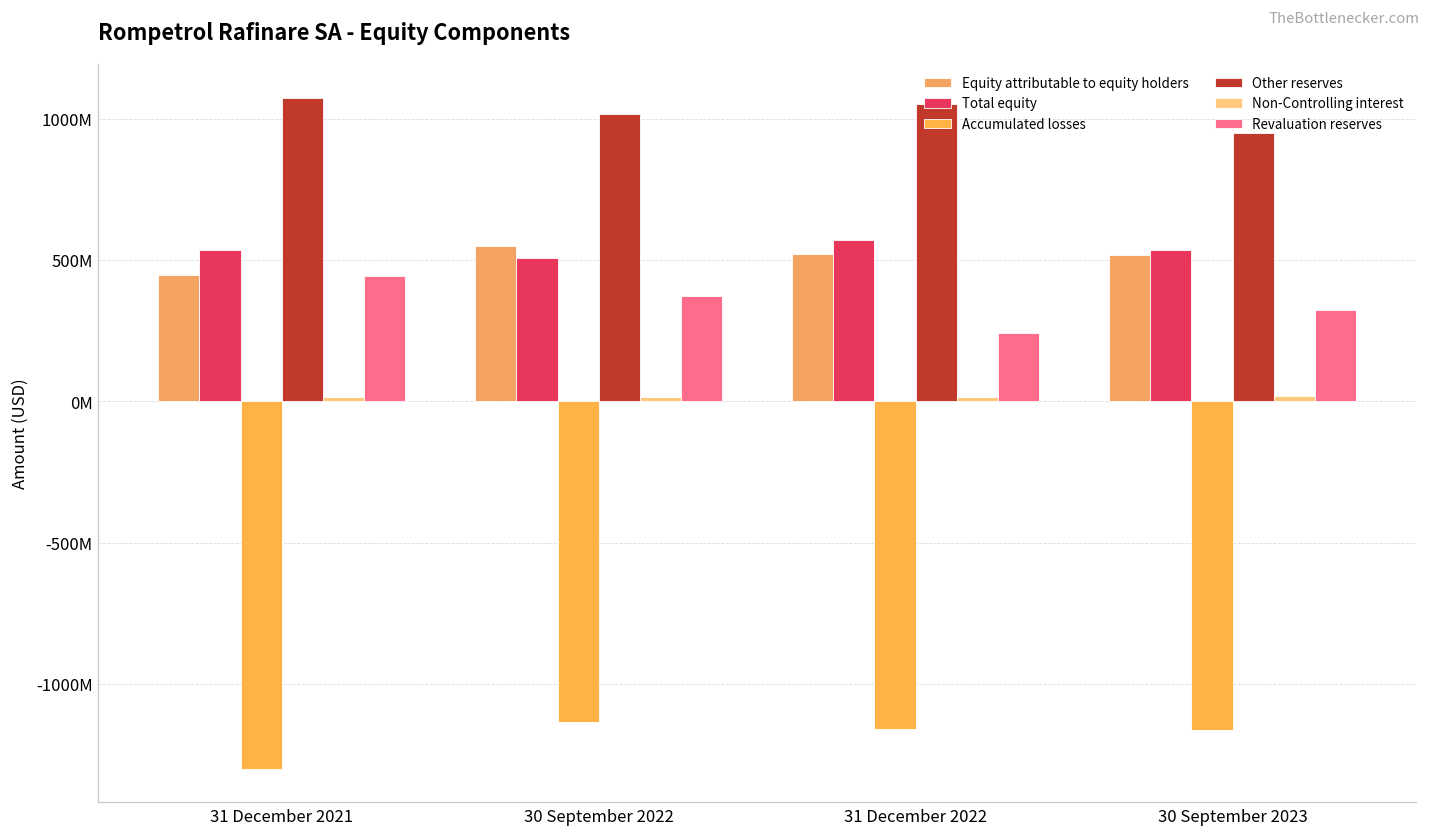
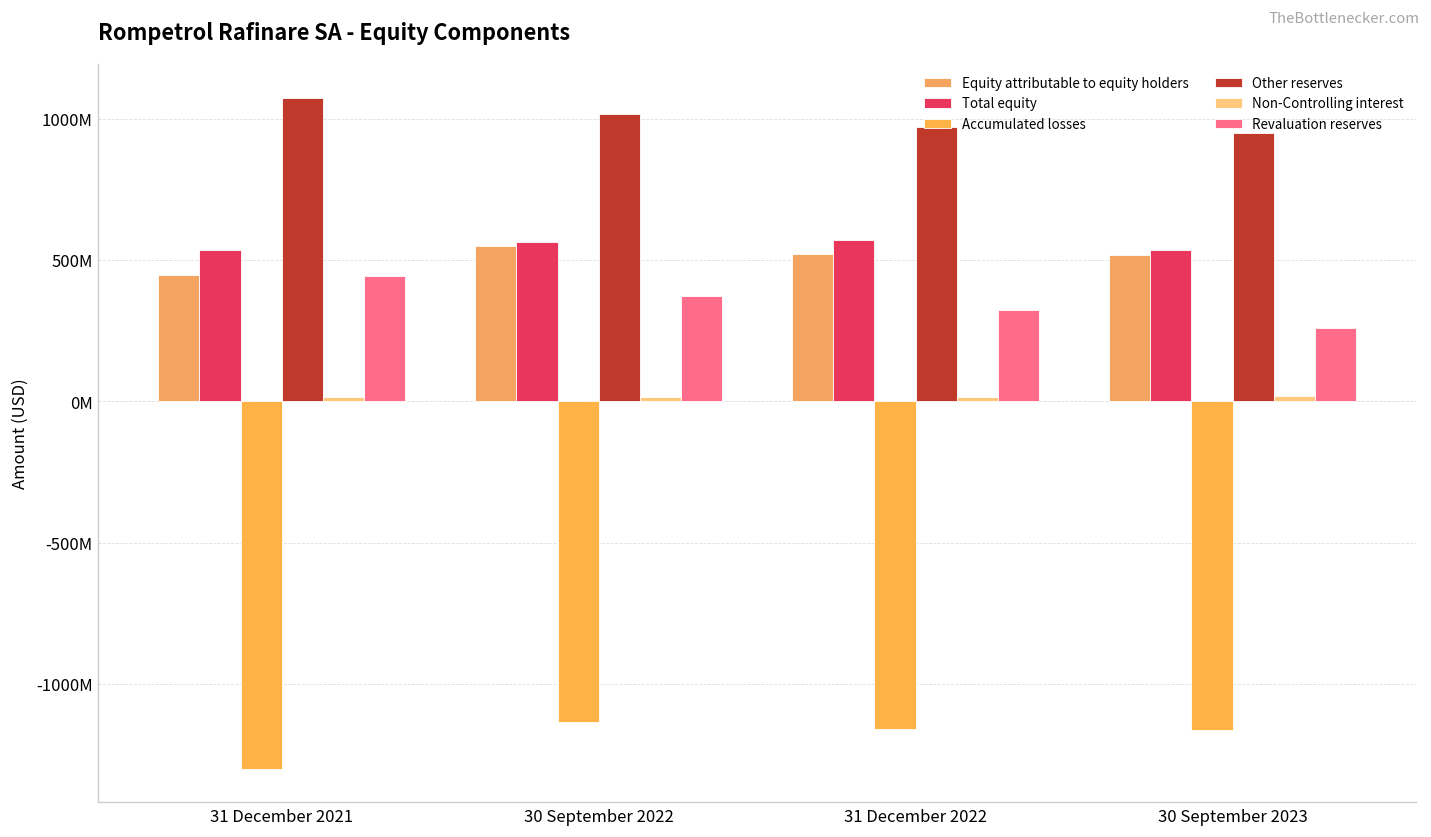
  {
    "Total equity": {
      "31 December 2021": 540000000,
-     "30 September 2022": 510000000,
+     "30 September 2022": 560000000,
      "31 December 2022": 570000000,
      "30 September 2023": 540000000
    },
    "Other reserves": {
      "31 December 2021": 1070000000,
      "30 September 2022": 1010000000,
-     "31 December 2022": 1050000000,
+     "31 December 2022": 970000000,
      "30 September 2023": 950000000
    },
    "Revaluation reserves": {
      "31 December 2021": 440000000,
      "30 September 2022": 370000000,
-     "31 December 2022": 240000000,
-     "30 September 2023": 320000000
+     "31 December 2022": 320000000,
+     "30 September 2023": 260000000
    }
  }
